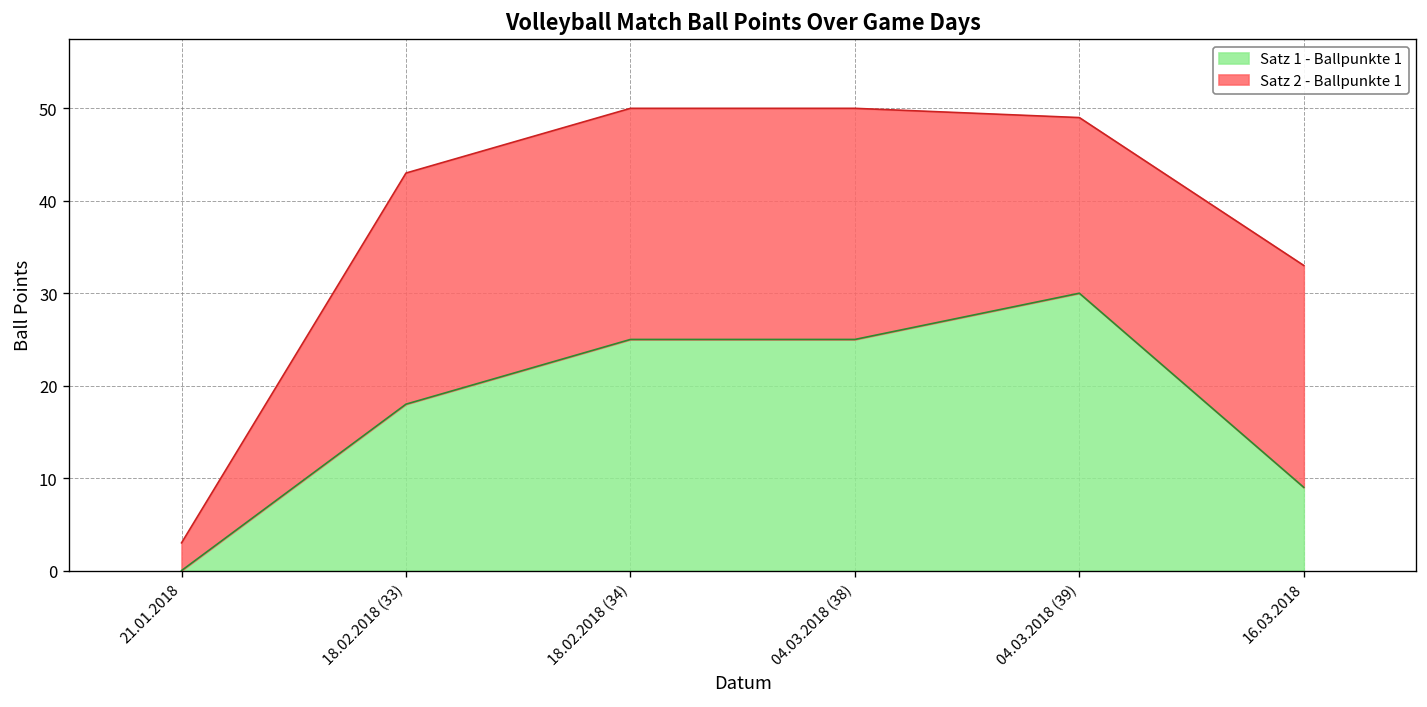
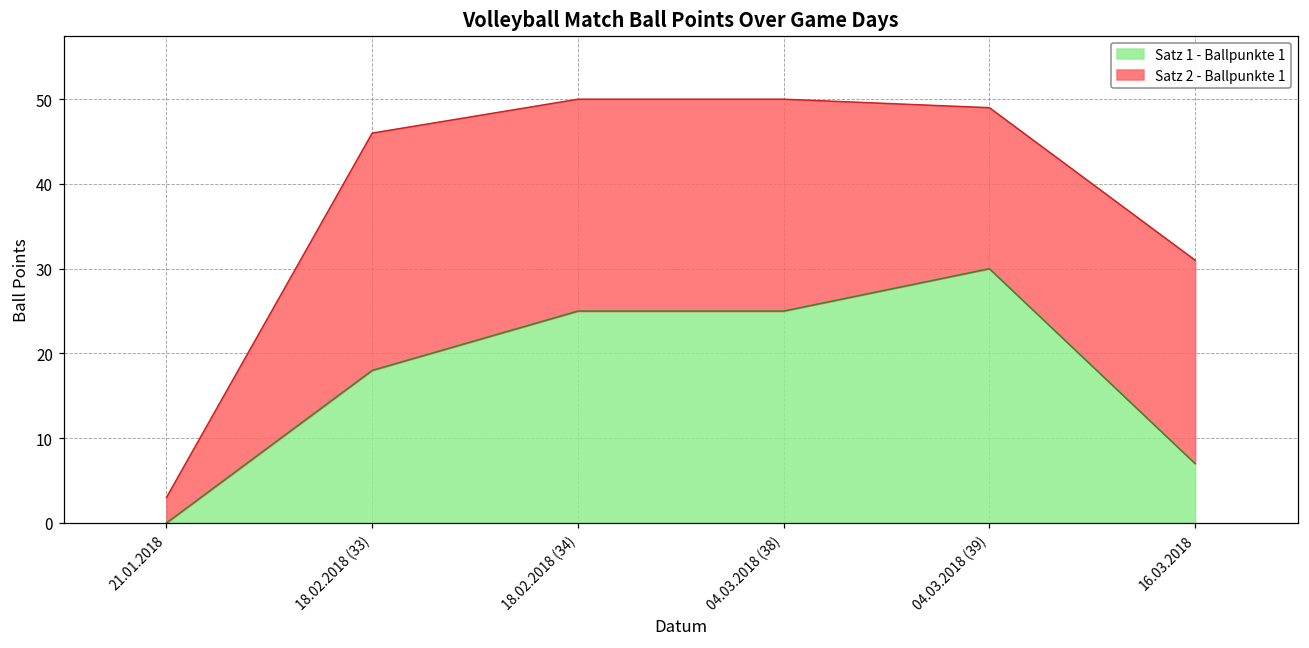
  {
    "Satz 1 - Ballpunkte 1": {
      "21.01.2018": 0,
      "18.02.2018 (33)": 18,
      "18.02.2018 (34)": 25,
      "04.03.2018 (38)": 25,
      "04.03.2018 (39)": 30,
-     "16.03.2018": 9
+     "16.03.2018": 7
    },
    "Satz 2 - Ballpunkte 1": {
      "21.01.2018": 3,
-     "18.02.2018 (33)": 25,
+     "18.02.2018 (33)": 28,
      "18.02.2018 (34)": 25,
      "04.03.2018 (38)": 25,
      "04.03.2018 (39)": 19,
      "16.03.2018": 24
    }
  }
